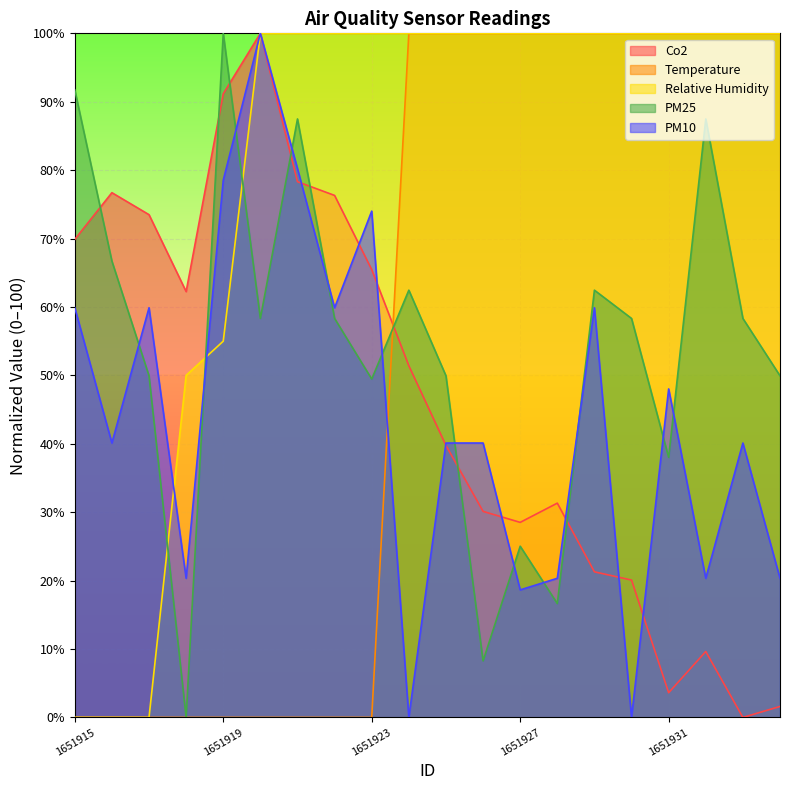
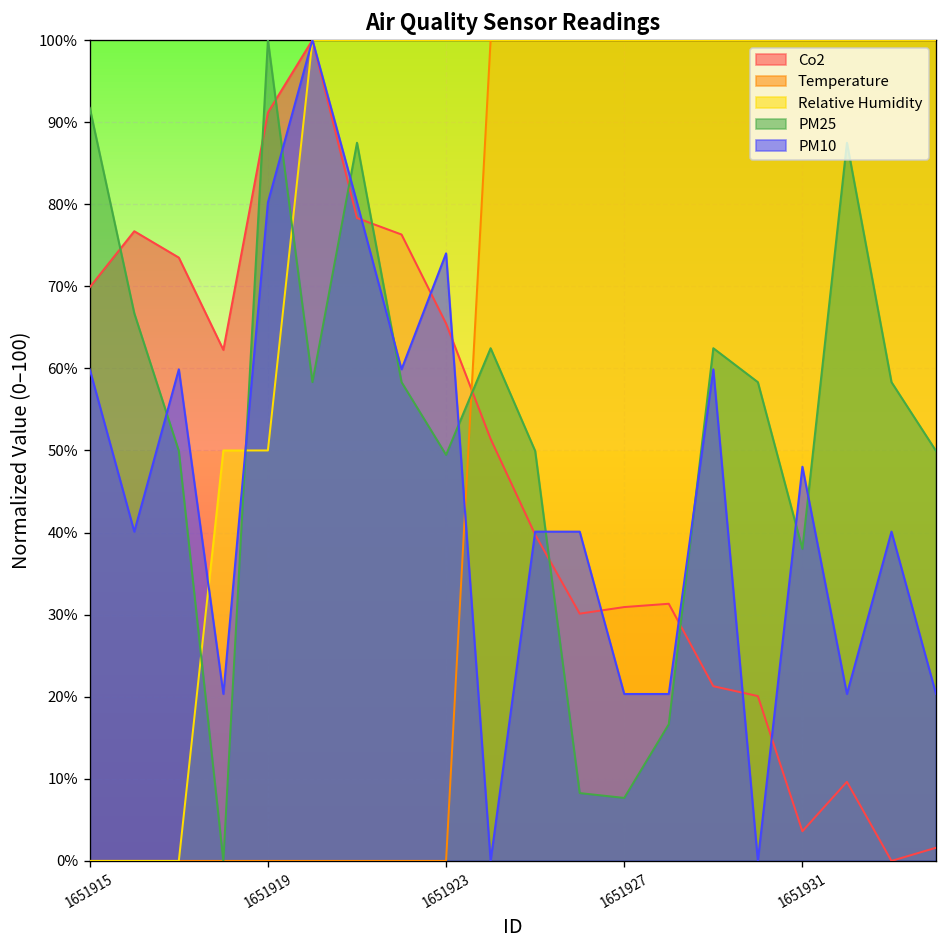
  {
    "Co2": {
      "1651915": "70%",
      "1651919": "91%",
      "1651923": "65%",
-     "1651927": "29%",
+     "1651927": "31%",
      "1651931": "4%"
    },
    "Temperature": {
      "1651919": "0%",
      "1651923": "0%"
    },
    "Relative Humidity": {
-     "1651919": "55%",
+     "1651919": "50%",
      "1651923": "100%"
    },
    "PM25": {
      "1651915": "92%",
      "1651919": "100%",
      "1651923": "49%",
-     "1651927": "25%",
+     "1651927": "8%",
      "1651931": "38%"
    },
    "PM10": {
      "1651915": "60%",
-     "1651919": "79%",
+     "1651919": "80%",
      "1651923": "74%",
-     "1651927": "19%",
+     "1651927": "20%",
      "1651931": "48%"
    }
  }
